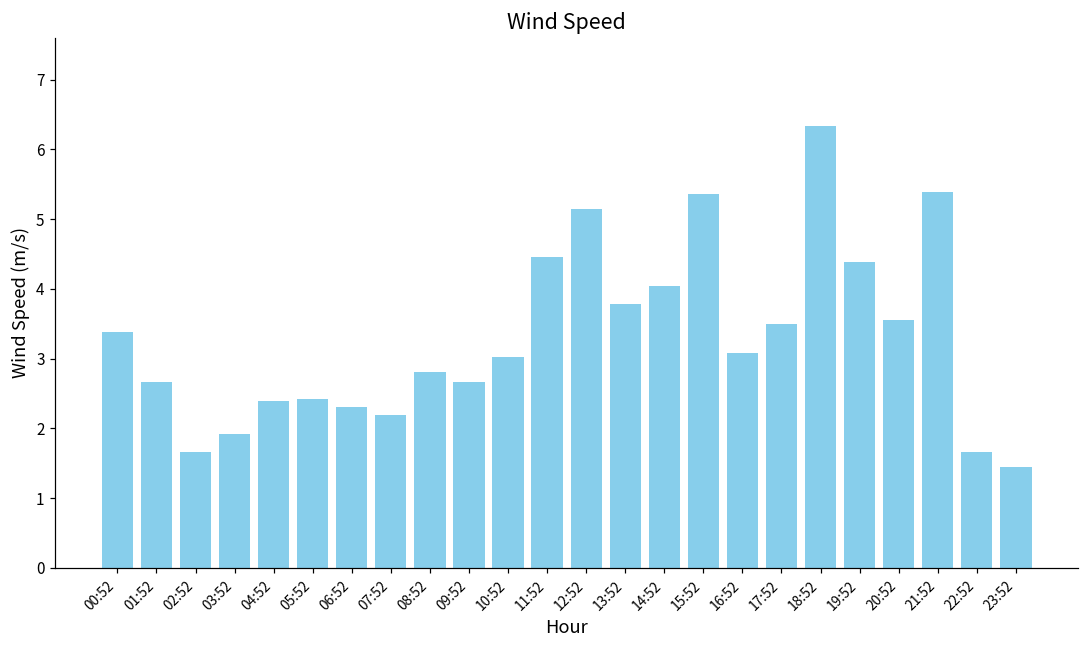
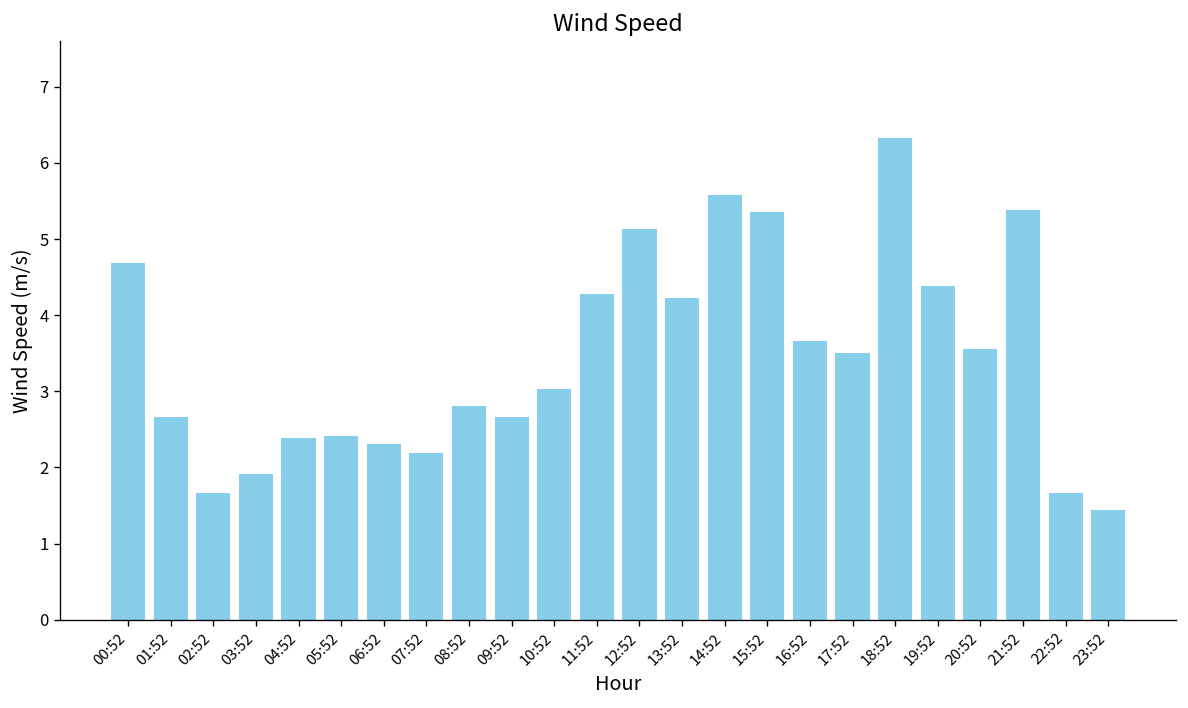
  {
-   "00:52": 3.4,
+   "00:52": 4.7,
    "01:52": 2.7,
    "02:52": 1.7,
    "03:52": 1.9,
    "04:52": 2.4,
    "05:52": 2.4,
    "06:52": 2.3,
    "07:52": 2.2,
    "08:52": 2.8,
    "09:52": 2.7,
    "10:52": 3.0,
-   "11:52": 4.5,
+   "11:52": 4.3,
    "12:52": 5.1,
-   "13:52": 3.8,
-   "14:52": 4.0,
+   "13:52": 4.2,
+   "14:52": 5.6,
    "15:52": 5.4,
-   "16:52": 3.1,
+   "16:52": 3.7,
    "17:52": 3.5,
    "18:52": 6.3,
    "19:52": 4.4,
    "20:52": 3.6,
    "21:52": 5.4,
    "22:52": 1.7,
    "23:52": 1.4
  }
